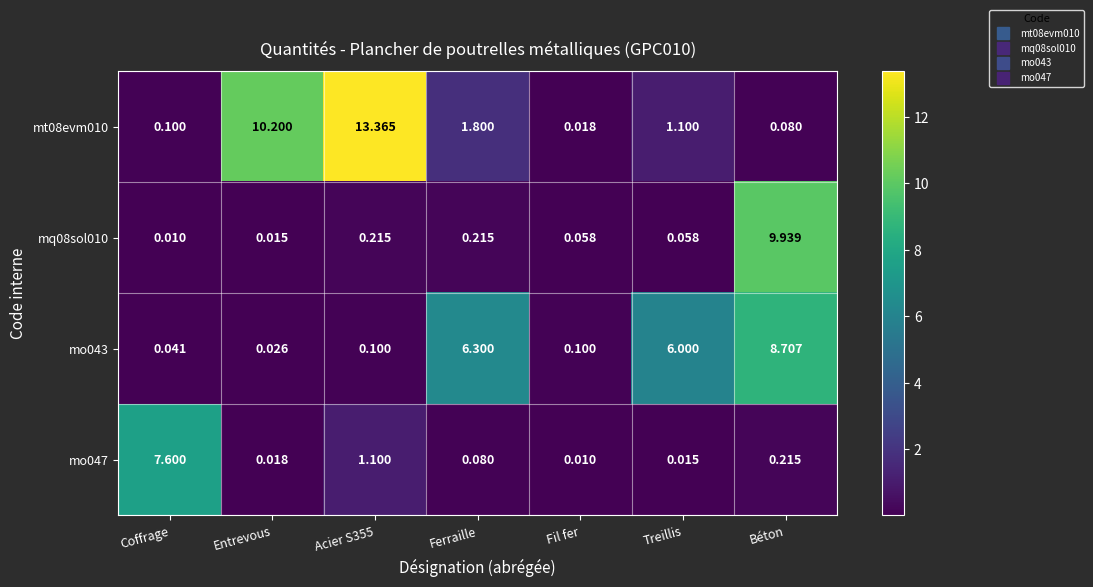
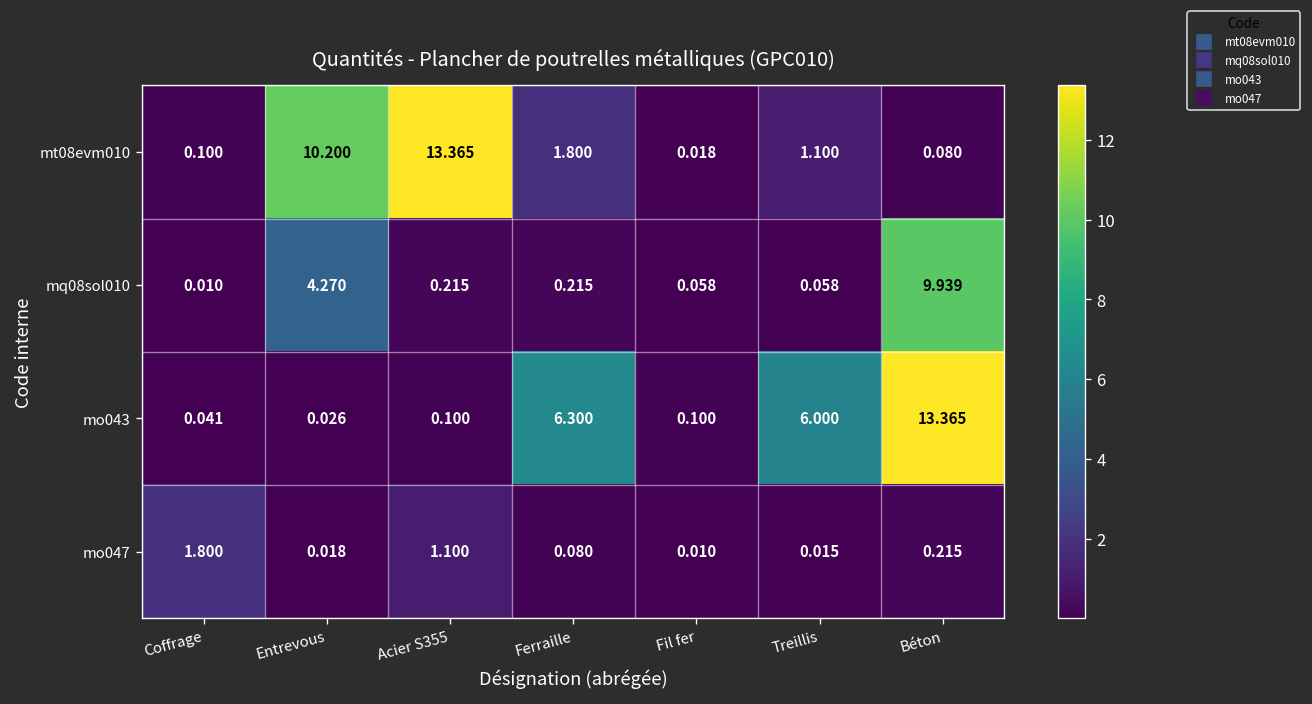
  {
    "mt08evm010": {
      "Coffrage": 0.100,
      "Entrevous": 10.200,
      "Acier S355": 13.365,
      "Ferraille": 1.800,
      "Fil fer": 0.018,
      "Treillis": 1.100,
      "Béton": 0.080
    },
    "mq08sol010": {
      "Coffrage": 0.010,
-     "Entrevous": 0.015,
+     "Entrevous": 4.270,
      "Acier S355": 0.215,
      "Ferraille": 0.215,
      "Fil fer": 0.058,
      "Treillis": 0.058,
      "Béton": 9.939
    },
    "mo043": {
      "Coffrage": 0.041,
      "Entrevous": 0.026,
      "Acier S355": 0.100,
      "Ferraille": 6.300,
      "Fil fer": 0.100,
      "Treillis": 6.000,
-     "Béton": 8.707
+     "Béton": 13.365
    },
    "mo047": {
-     "Coffrage": 7.600,
+     "Coffrage": 1.800,
      "Entrevous": 0.018,
      "Acier S355": 1.100,
      "Ferraille": 0.080,
      "Fil fer": 0.010,
      "Treillis": 0.015,
      "Béton": 0.215
    }
  }
